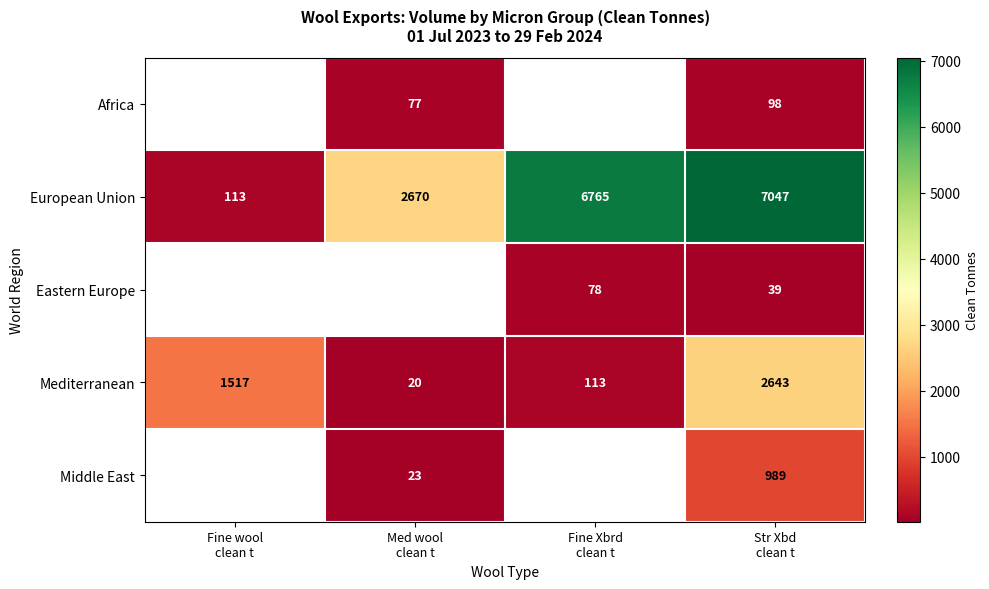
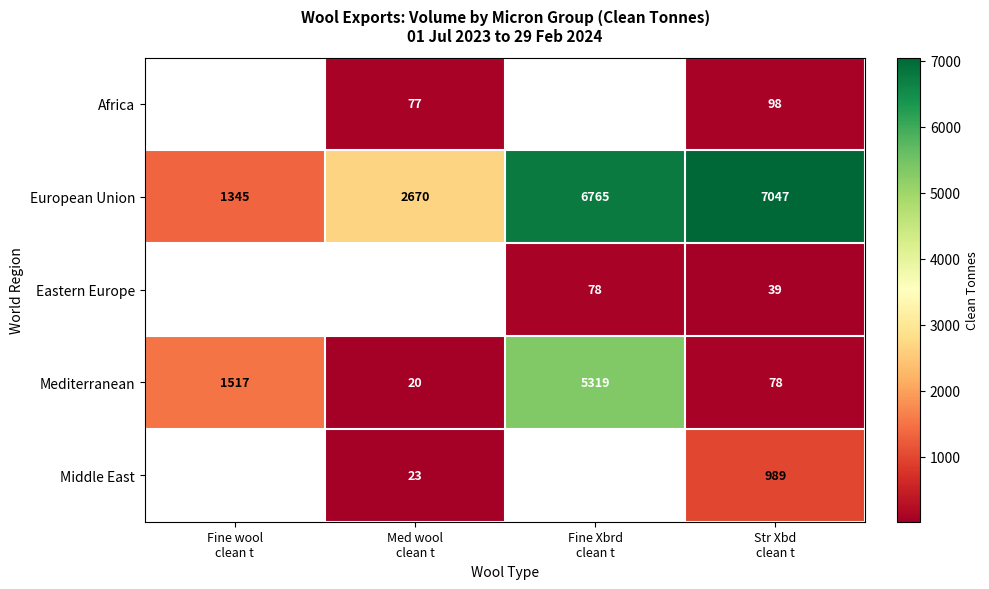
  {
    "Africa": {
      "Med wool clean t": 77,
      "Str Xbd clean t": 98
    },
    "European Union": {
-     "Fine wool clean t": 113,
+     "Fine wool clean t": 1345,
      "Med wool clean t": 2670,
      "Fine Xbrd clean t": 6765,
      "Str Xbd clean t": 7047
    },
    "Eastern Europe": {
      "Fine Xbrd clean t": 78,
      "Str Xbd clean t": 39
    },
    "Mediterranean": {
      "Fine wool clean t": 1517,
      "Med wool clean t": 20,
-     "Fine Xbrd clean t": 113,
-     "Str Xbd clean t": 2643
+     "Fine Xbrd clean t": 5319,
+     "Str Xbd clean t": 78
    },
    "Middle East": {
      "Med wool clean t": 23,
      "Str Xbd clean t": 989
    }
  }
